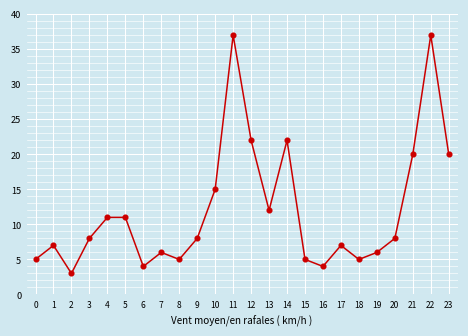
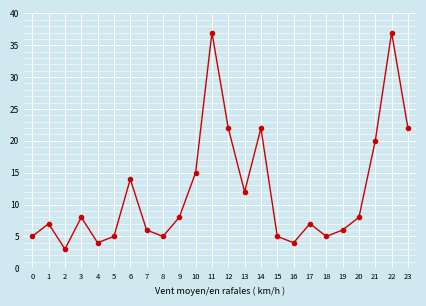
  {
    "0": 5,
    "1": 7,
    "2": 3,
    "3": 8,
-   "4": 11,
-   "5": 11,
-   "6": 4,
+   "4": 4,
+   "5": 5,
+   "6": 14,
    "7": 6,
    "8": 5,
    "9": 8,
    "10": 15,
    "11": 37,
    "12": 22,
    "13": 12,
    "14": 22,
    "15": 5,
    "16": 4,
    "17": 7,
    "18": 5,
    "19": 6,
    "20": 8,
    "21": 20,
    "22": 37,
-   "23": 20
+   "23": 22
  }
